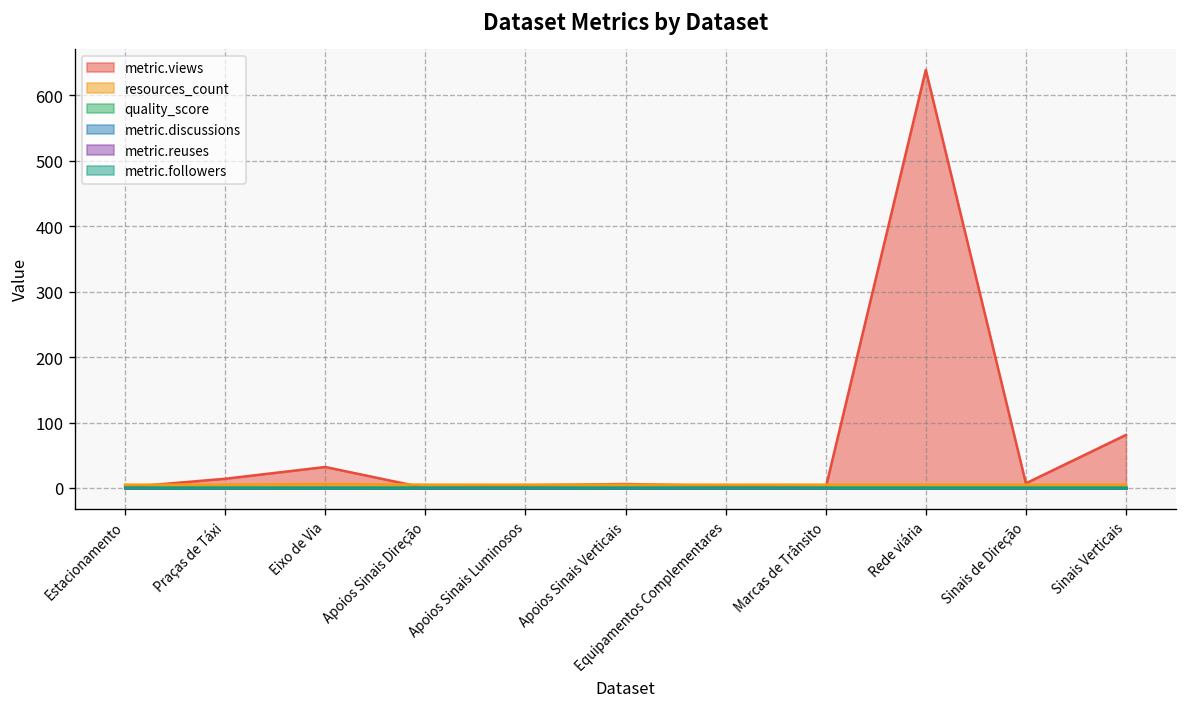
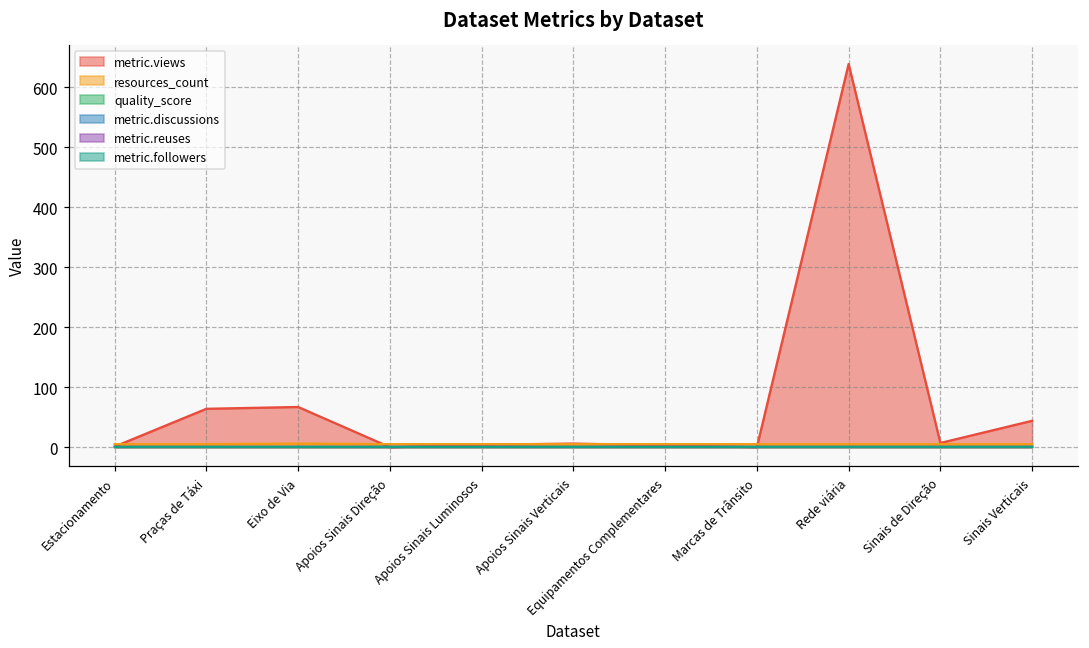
  {
    "metric.views": {
-     "Praças de Táxi": 10,
-     "Eixo de Via": 30,
+     "Praças de Táxi": 60,
+     "Eixo de Via": 70,
      "Rede viária": 640,
-     "Sinais Verticais": 80
+     "Sinais Verticais": 40
    },
    "resources_count": {
      "Eixo de Via": 10
    },
    "metric.followers": {
      "Praças de Táxi": 0,
      "Eixo de Via": 0,
      "Apoios Sinais Verticais": 0,
      "Rede viária": 0,
      "Sinais de Direção": 0,
      "Sinais Verticais": 0
    }
  }
